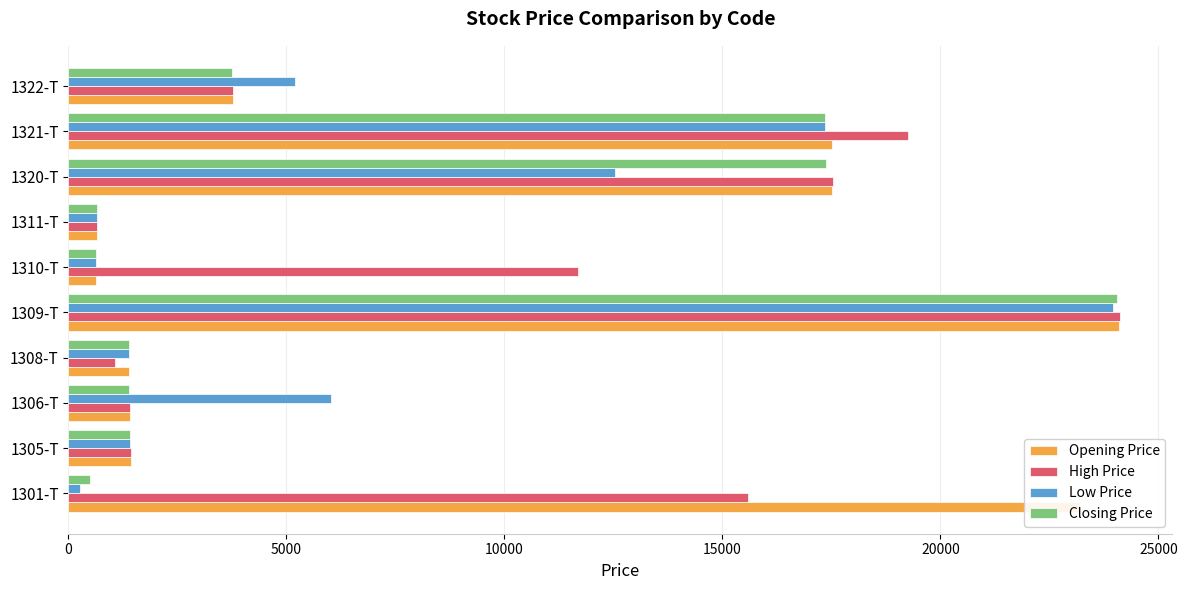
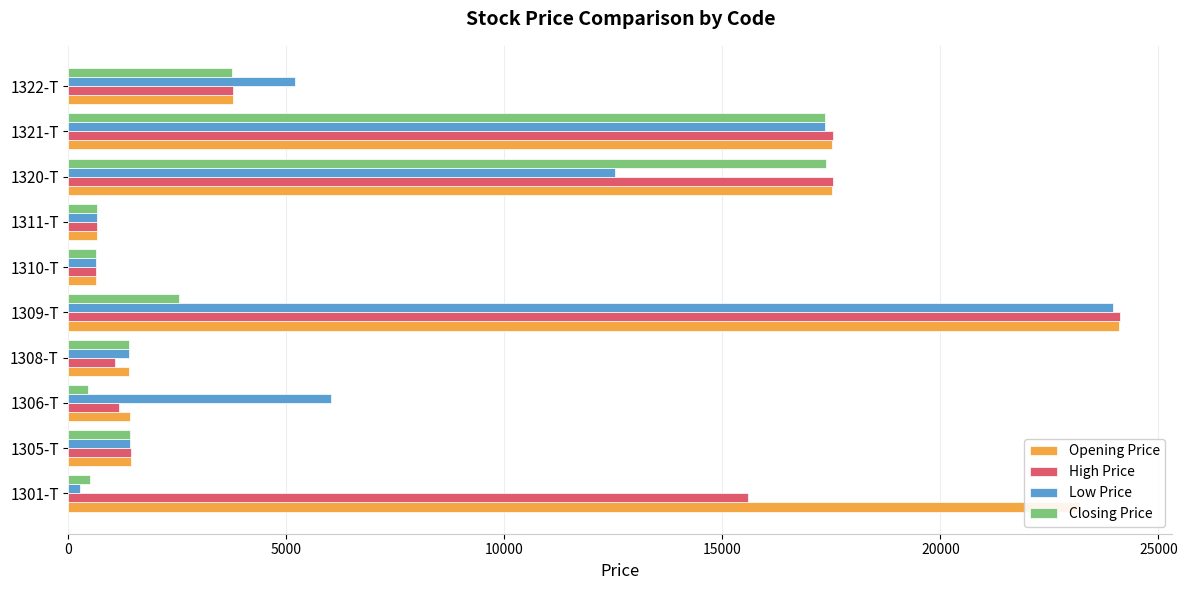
  {
    "Opening Price": {
      "1322-T": 3800,
      "1321-T": 17500,
      "1320-T": 17500,
      "1311-T": 700,
      "1310-T": 600,
      "1309-T": 24100,
      "1308-T": 1400,
      "1306-T": 1400,
      "1305-T": 1400
    },
    "High Price": {
      "1322-T": 3800,
-     "1321-T": 19300,
+     "1321-T": 17500,
      "1320-T": 17500,
      "1311-T": 700,
-     "1310-T": 11700,
+     "1310-T": 600,
      "1309-T": 24100,
      "1308-T": 1100,
-     "1306-T": 1400,
+     "1306-T": 1200,
      "1305-T": 1400,
      "1301-T": 15600
    },
    "Low Price": {
      "1322-T": 5200,
      "1321-T": 17400,
      "1320-T": 12500,
      "1311-T": 700,
      "1310-T": 600,
      "1309-T": 24000,
      "1308-T": 1400,
      "1306-T": 6000,
      "1305-T": 1400,
      "1301-T": 300
    },
    "Closing Price": {
      "1322-T": 3800,
      "1321-T": 17400,
      "1320-T": 17400,
      "1311-T": 700,
      "1310-T": 600,
-     "1309-T": 24100,
+     "1309-T": 2500,
      "1308-T": 1400,
-     "1306-T": 1400,
+     "1306-T": 500,
      "1305-T": 1400,
      "1301-T": 500
    }
  }
